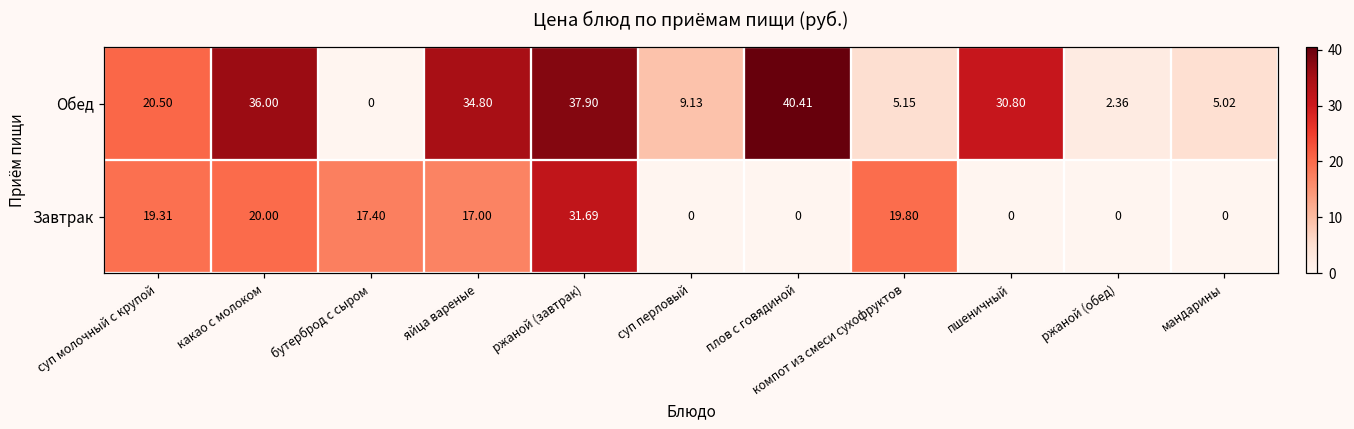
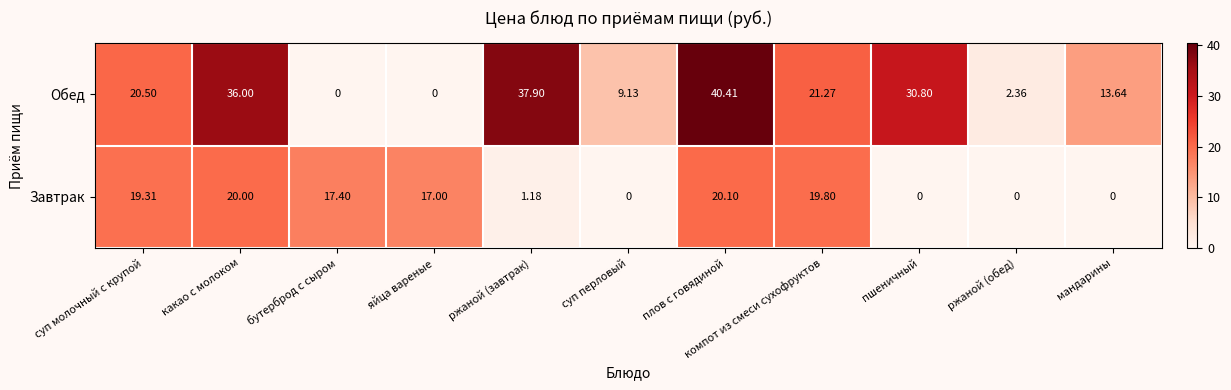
  {
    "Обед": {
      "суп молочный с крупой": 20.50,
      "какао с молоком": 36.00,
      "бутерброд с сыром": 0,
-     "яйца вареные": 34.80,
+     "яйца вареные": 0,
      "ржаной (завтрак)": 37.90,
      "суп перловый": 9.13,
      "плов с говядиной": 40.41,
-     "компот из смеси сухофруктов": 5.15,
+     "компот из смеси сухофруктов": 21.27,
      "пшеничный": 30.80,
      "ржаной (обед)": 2.36,
-     "мандарины": 5.02
+     "мандарины": 13.64
    },
    "Завтрак": {
      "суп молочный с крупой": 19.31,
      "какао с молоком": 20.00,
      "бутерброд с сыром": 17.40,
      "яйца вареные": 17.00,
-     "ржаной (завтрак)": 31.69,
+     "ржаной (завтрак)": 1.18,
      "суп перловый": 0,
-     "плов с говядиной": 0,
+     "плов с говядиной": 20.10,
      "компот из смеси сухофруктов": 19.80,
      "пшеничный": 0,
      "ржаной (обед)": 0,
      "мандарины": 0
    }
  }
